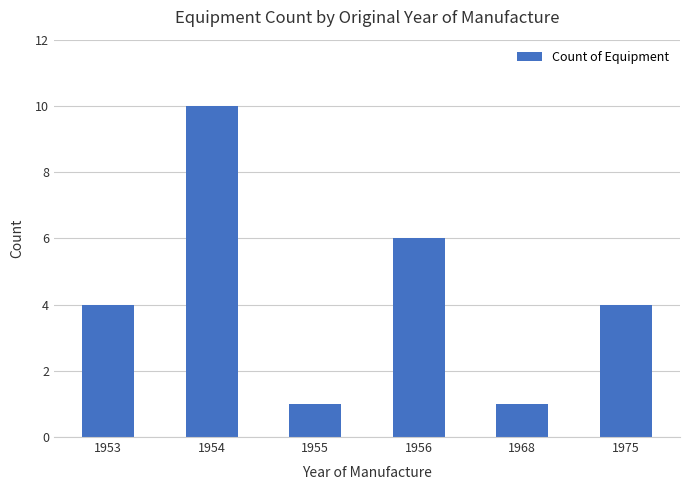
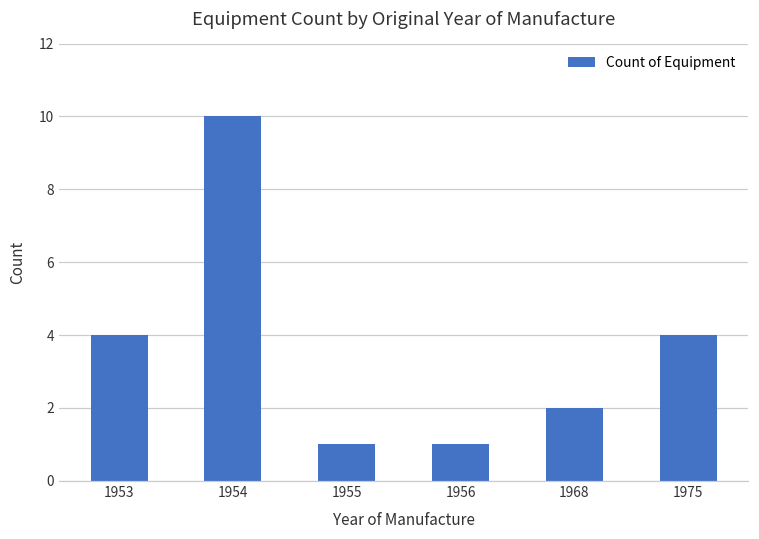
  {
    "1953": 4,
    "1954": 10,
    "1955": 1,
-   "1956": 6,
-   "1968": 1,
+   "1956": 1,
+   "1968": 2,
    "1975": 4
  }
